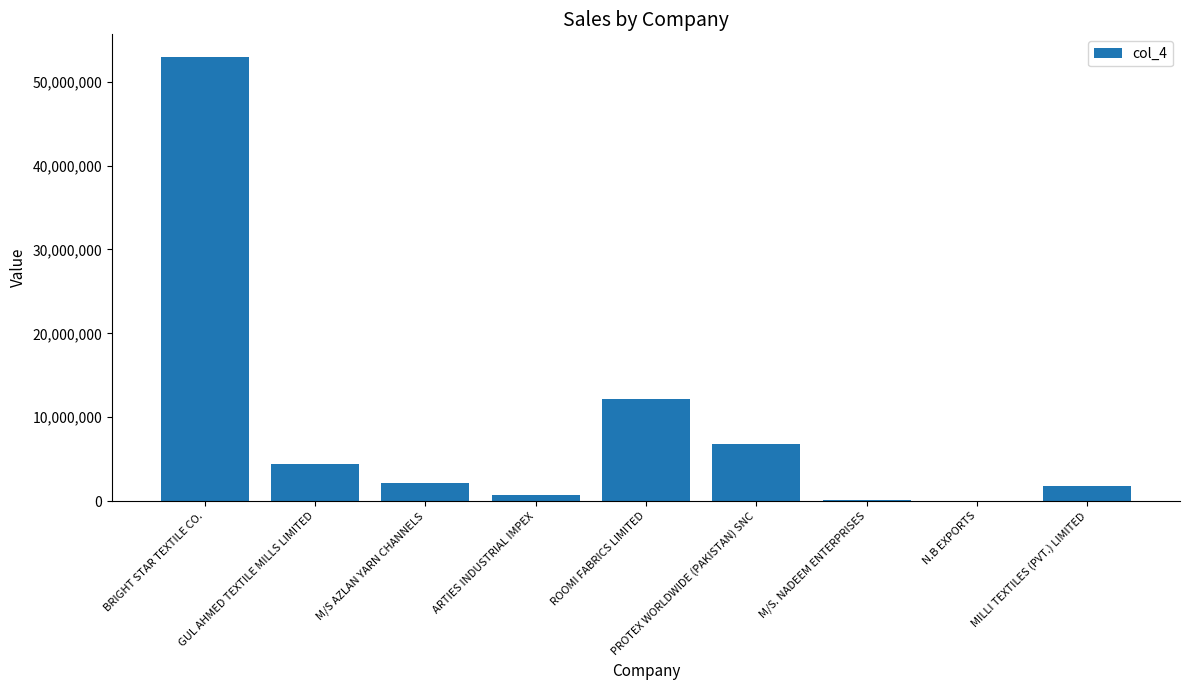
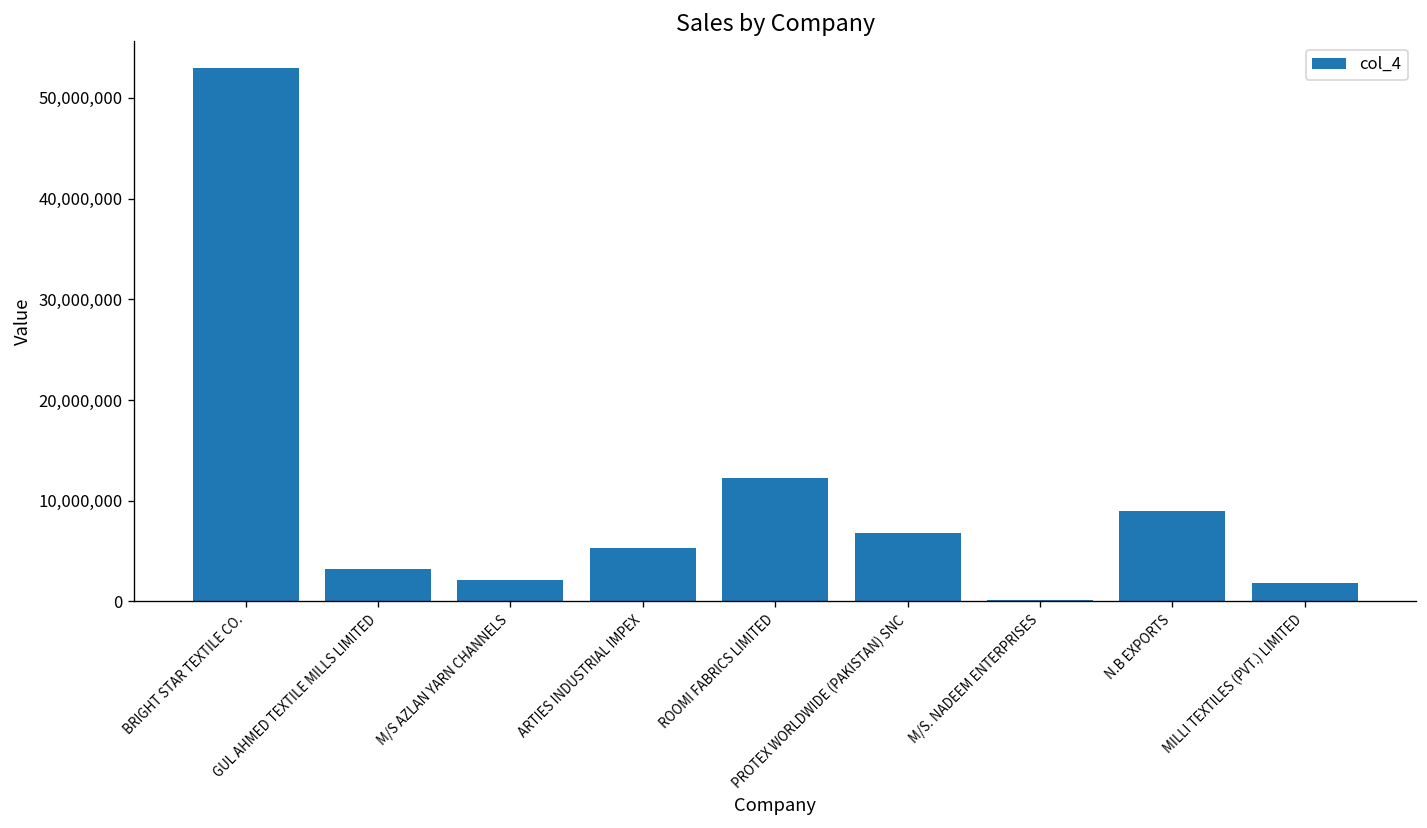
  {
    "BRIGHT STAR TEXTILE CO.": "53,000,000",
-   "GUL AHMED TEXTILE MILLS LIMITED": "4,000,000",
+   "GUL AHMED TEXTILE MILLS LIMITED": "3,000,000",
    "M/S AZLAN YARN CHANNELS": "2,000,000",
-   "ARTIES INDUSTRIAL IMPEX": "1,000,000",
+   "ARTIES INDUSTRIAL IMPEX": "5,000,000",
    "ROOMI FABRICS LIMITED": "12,000,000",
    "PROTEX WORLDWIDE (PAKISTAN) SNC": "7,000,000",
-   "N.B EXPORTS": "0",
+   "N.B EXPORTS": "9,000,000",
    "MILLI TEXTILES (PVT.) LIMITED": "2,000,000"
  }
